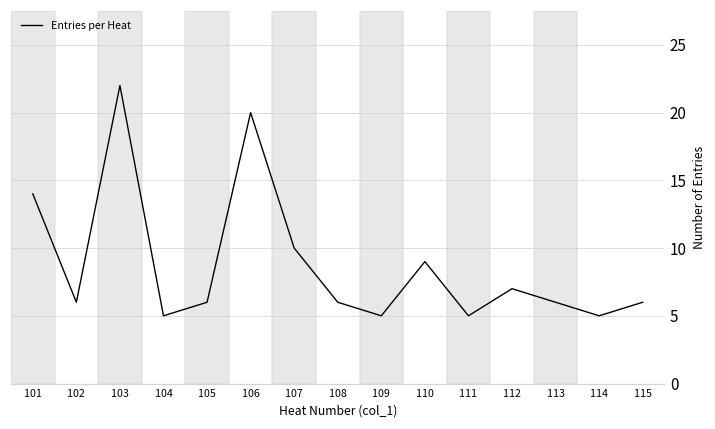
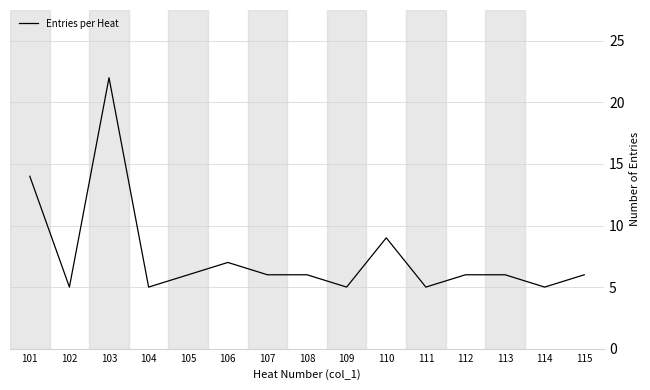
  {
    "101": 14,
-   "102": 6,
+   "102": 5,
    "103": 22,
    "104": 5,
    "105": 6,
-   "106": 20,
-   "107": 10,
+   "106": 7,
+   "107": 6,
    "108": 6,
    "109": 5,
    "110": 9,
    "111": 5,
-   "112": 7,
+   "112": 6,
    "113": 6,
    "114": 5,
    "115": 6
  }
